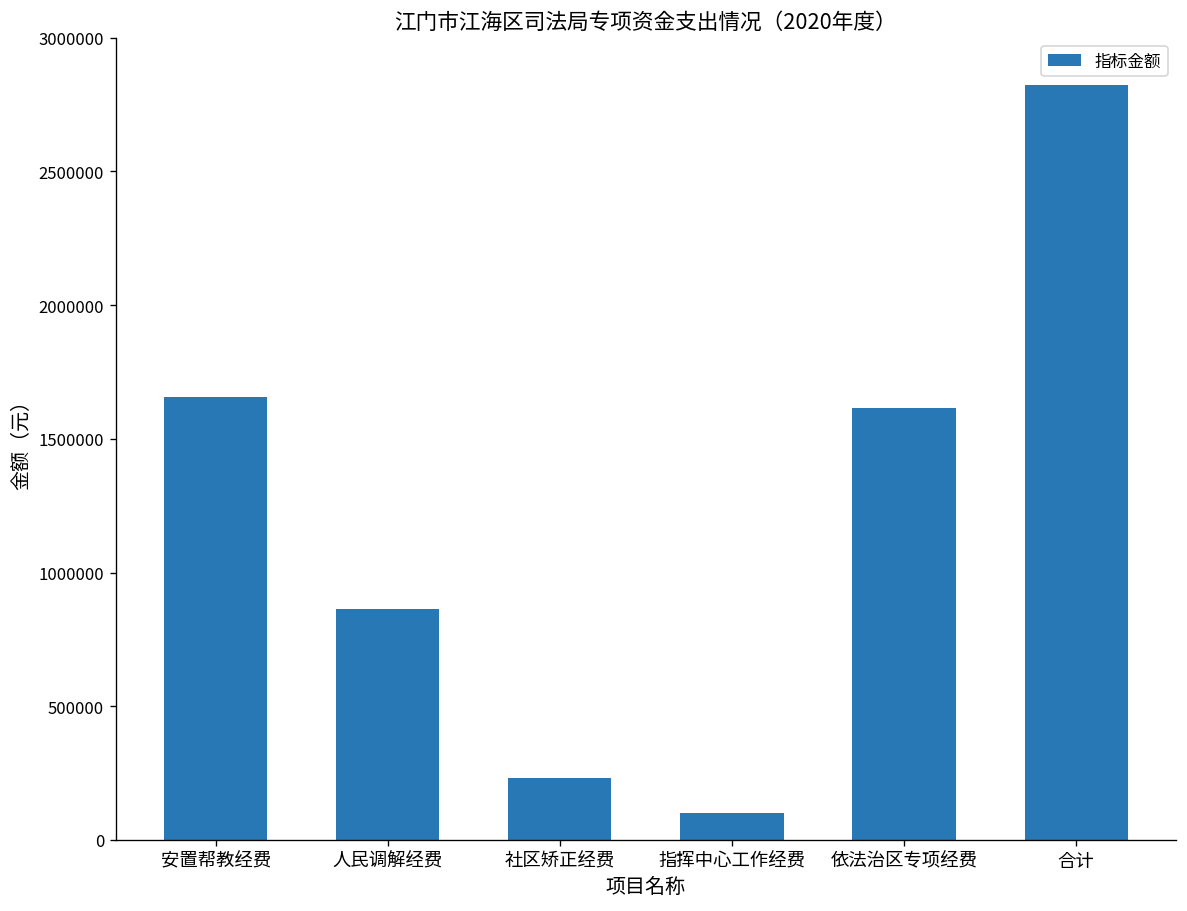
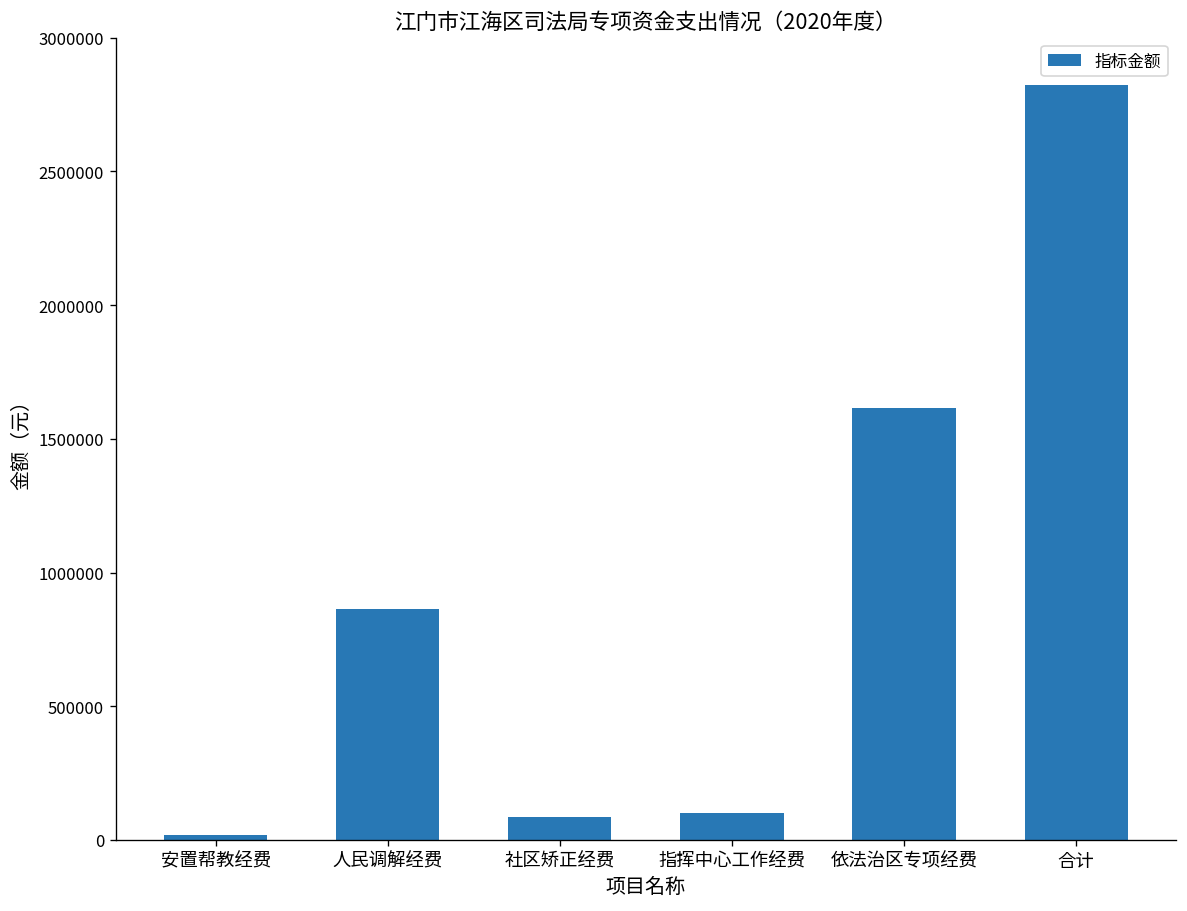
  {
-   "安置帮教经费": 1660000,
+   "安置帮教经费": 20000,
    "人民调解经费": 860000,
-   "社区矫正经费": 230000,
+   "社区矫正经费": 90000,
    "指挥中心工作经费": 100000,
    "依法治区专项经费": 1610000,
    "合计": 2830000
  }
